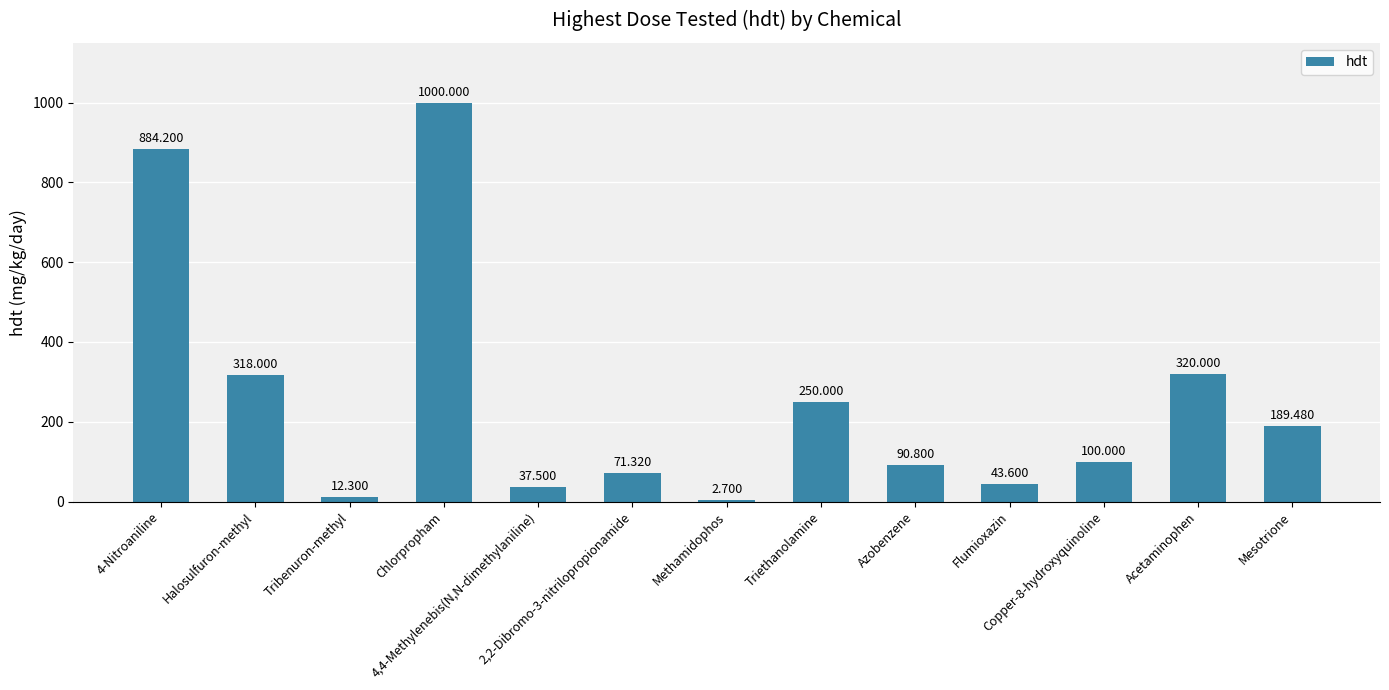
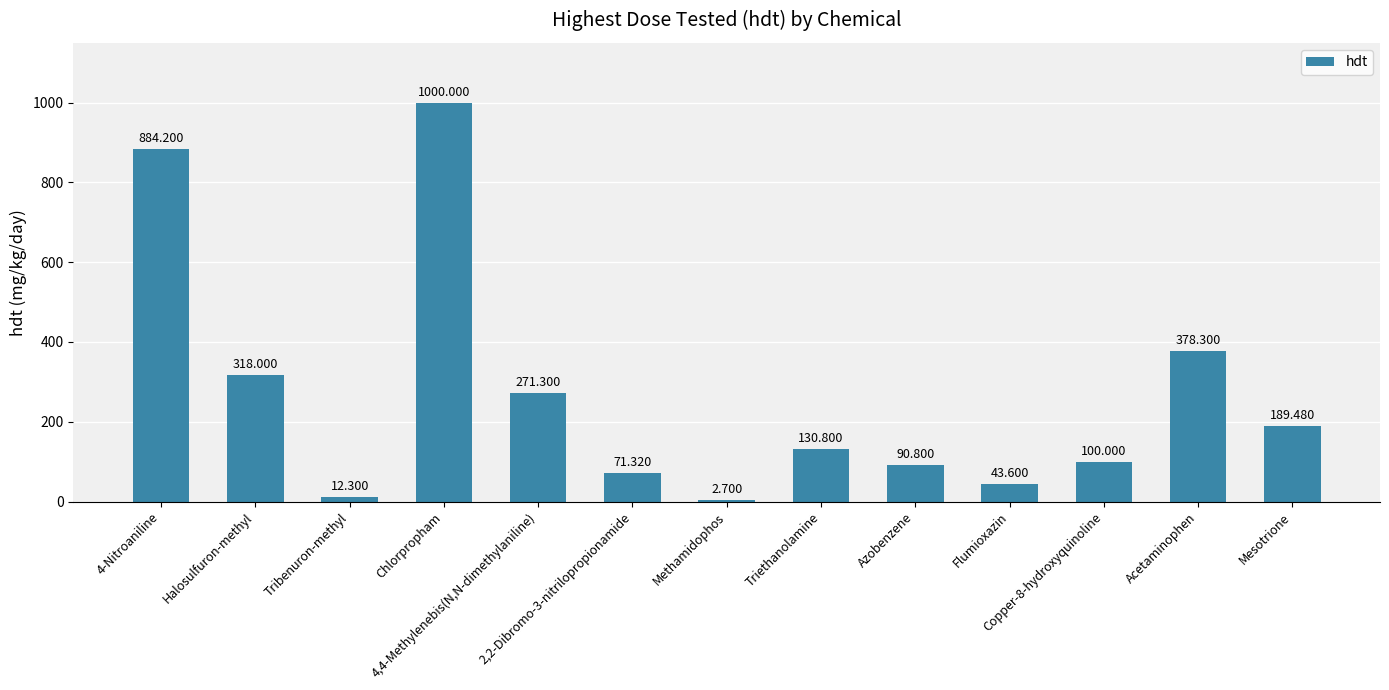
  {
    "4-Nitroaniline": 884.200,
    "Halosulfuron-methyl": 318.000,
    "Tribenuron-methyl": 12.300,
    "Chlorpropham": 1000.000,
-   "4,4-Methylenebis(N,N-dimethylaniline)": 37.500,
+   "4,4-Methylenebis(N,N-dimethylaniline)": 271.300,
    "2,2-Dibromo-3-nitrilopropionamide": 71.320,
    "Methamidophos": 2.700,
-   "Triethanolamine": 250.000,
+   "Triethanolamine": 130.800,
    "Azobenzene": 90.800,
    "Flumioxazin": 43.600,
    "Copper-8-hydroxyquinoline": 100.000,
-   "Acetaminophen": 320.000,
+   "Acetaminophen": 378.300,
    "Mesotrione": 189.480
  }
